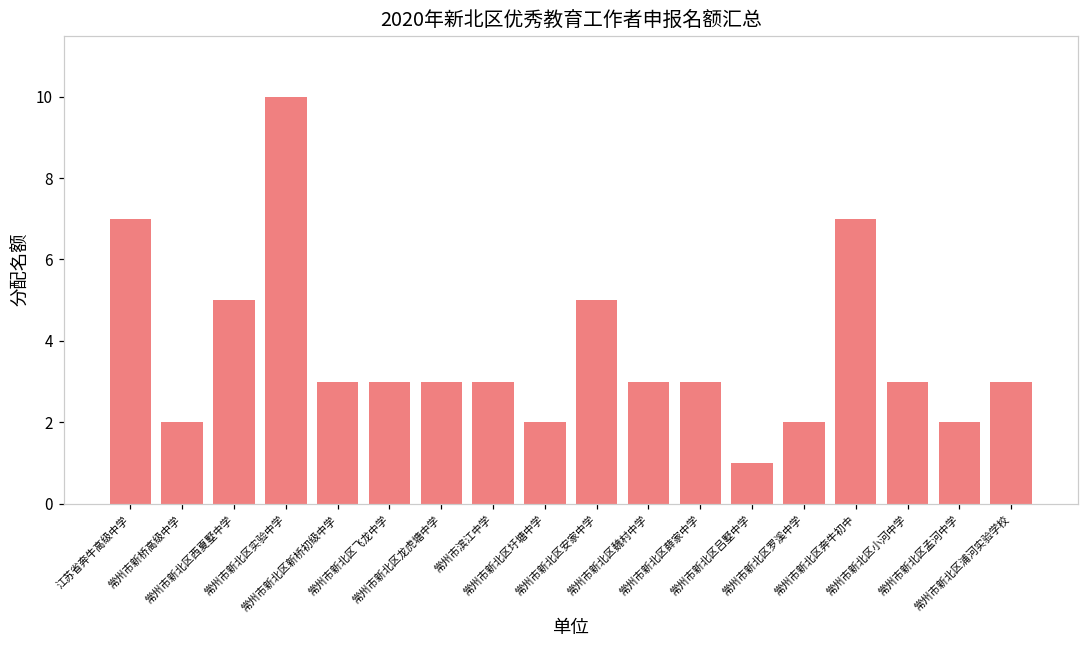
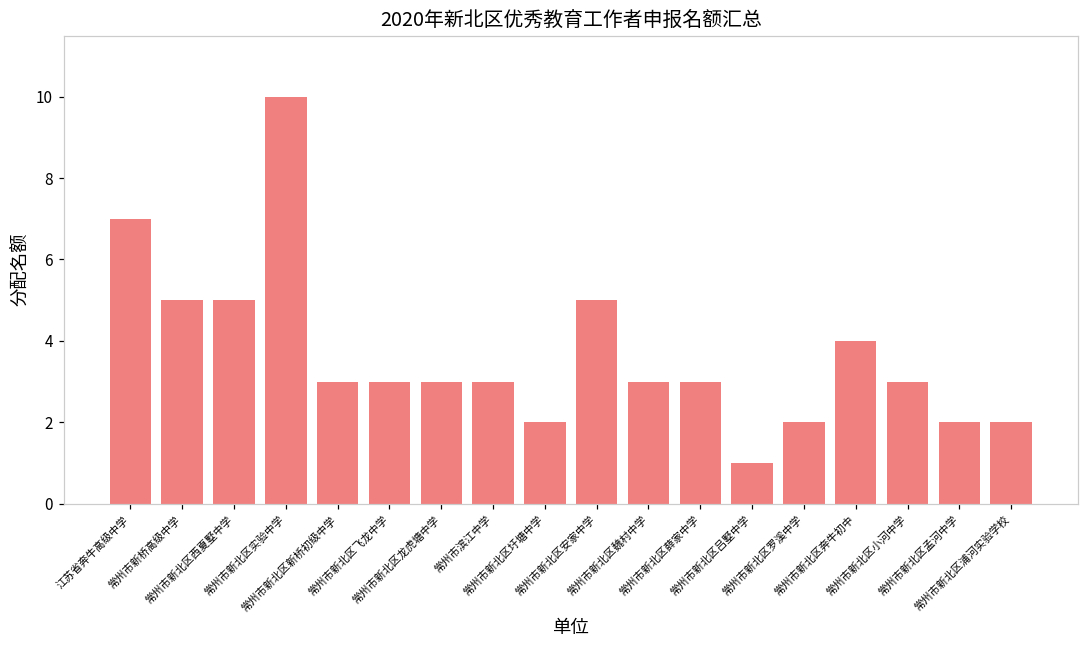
  {
    "江苏省奔牛高级中学": 7,
-   "常州市新桥高级中学": 2,
+   "常州市新桥高级中学": 5,
    "常州市新北区西夏墅中学": 5,
    "常州市新北区实验中学": 10,
    "常州市新北区新桥初级中学": 3,
    "常州市新北区飞龙中学": 3,
    "常州市新北区龙虎塘中学": 3,
    "常州市滨江中学": 3,
    "常州市新北区圩塘中学": 2,
    "常州市新北区安家中学": 5,
    "常州市新北区魏村中学": 3,
    "常州市新北区薛家中学": 3,
    "常州市新北区吕墅中学": 1,
    "常州市新北区罗溪中学": 2,
-   "常州市新北区奔牛初中": 7,
+   "常州市新北区奔牛初中": 4,
    "常州市新北区小河中学": 3,
    "常州市新北区孟河中学": 2,
-   "常州市新北区浦河实验学校": 3
+   "常州市新北区浦河实验学校": 2
  }
